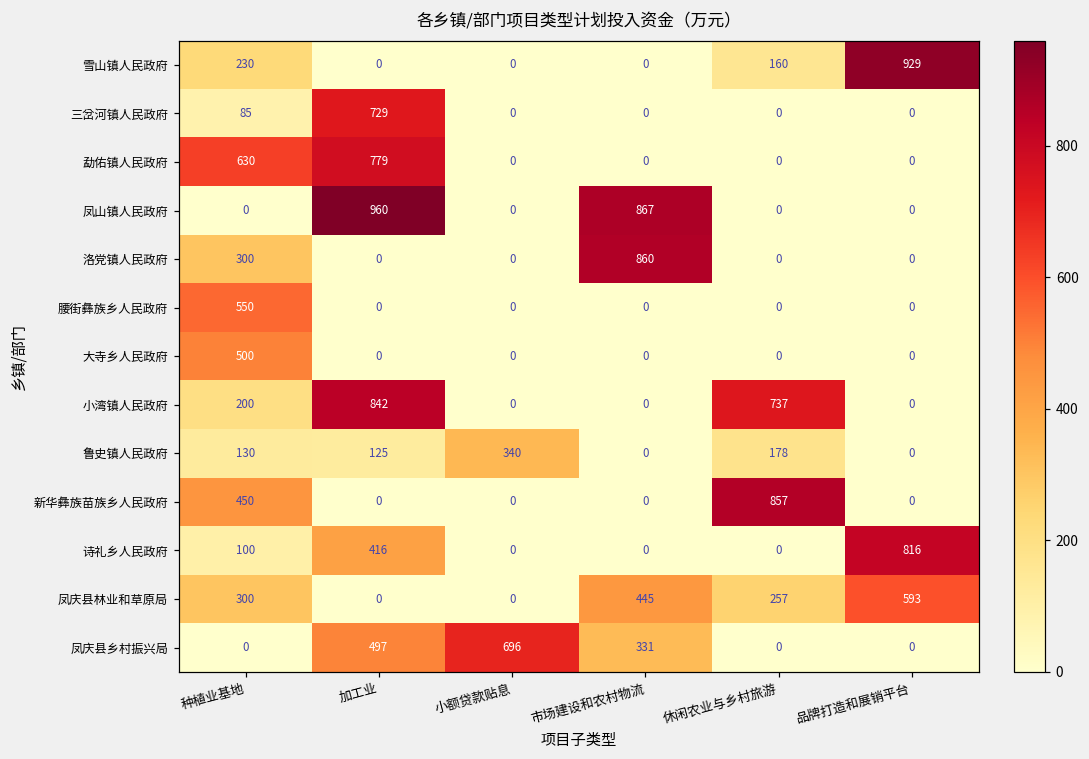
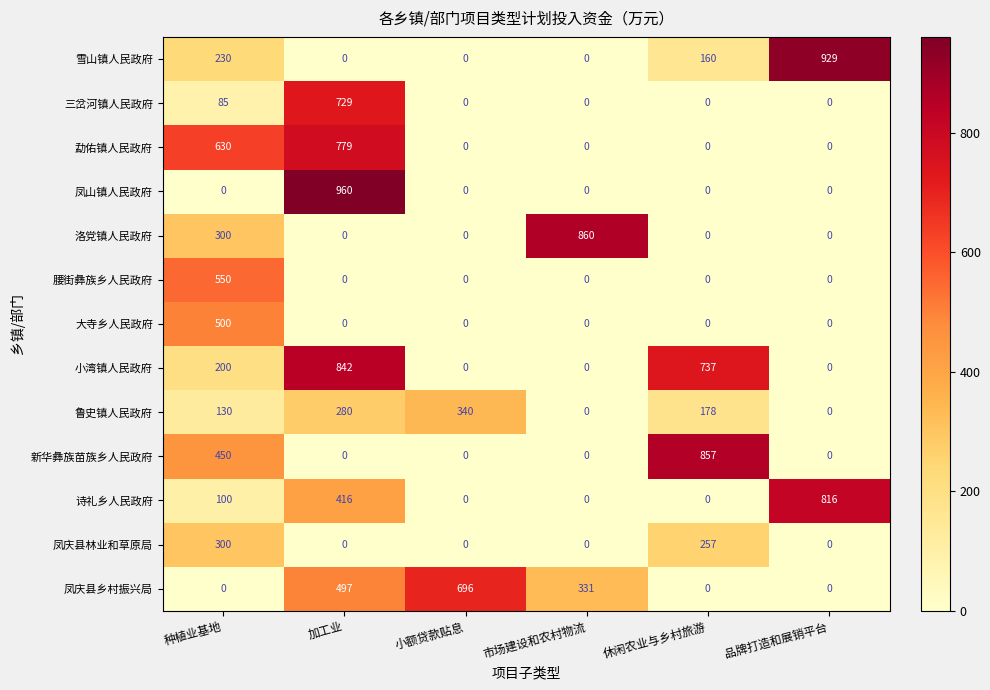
  {
    "雪山镇人民政府": {
      "种植业基地": 230,
      "加工业": 0,
      "小额贷款贴息": 0,
      "市场建设和农村物流": 0,
      "休闲农业与乡村旅游": 160,
      "品牌打造和展销平台": 929
    },
    "三岔河镇人民政府": {
      "种植业基地": 85,
      "加工业": 729,
      "小额贷款贴息": 0,
      "市场建设和农村物流": 0,
      "休闲农业与乡村旅游": 0,
      "品牌打造和展销平台": 0
    },
    "勐佑镇人民政府": {
      "种植业基地": 630,
      "加工业": 779,
      "小额贷款贴息": 0,
      "市场建设和农村物流": 0,
      "休闲农业与乡村旅游": 0,
      "品牌打造和展销平台": 0
    },
    "凤山镇人民政府": {
      "种植业基地": 0,
      "加工业": 960,
      "小额贷款贴息": 0,
-     "市场建设和农村物流": 867,
+     "市场建设和农村物流": 0,
      "休闲农业与乡村旅游": 0,
      "品牌打造和展销平台": 0
    },
    "洛党镇人民政府": {
      "种植业基地": 300,
      "加工业": 0,
      "小额贷款贴息": 0,
      "市场建设和农村物流": 860,
      "休闲农业与乡村旅游": 0,
      "品牌打造和展销平台": 0
    },
    "腰街彝族乡人民政府": {
      "种植业基地": 550,
      "加工业": 0,
      "小额贷款贴息": 0,
      "市场建设和农村物流": 0,
      "休闲农业与乡村旅游": 0,
      "品牌打造和展销平台": 0
    },
    "大寺乡人民政府": {
      "种植业基地": 500,
      "加工业": 0,
      "小额贷款贴息": 0,
      "市场建设和农村物流": 0,
      "休闲农业与乡村旅游": 0,
      "品牌打造和展销平台": 0
    },
    "小湾镇人民政府": {
      "种植业基地": 200,
      "加工业": 842,
      "小额贷款贴息": 0,
      "市场建设和农村物流": 0,
      "休闲农业与乡村旅游": 737,
      "品牌打造和展销平台": 0
    },
    "鲁史镇人民政府": {
      "种植业基地": 130,
-     "加工业": 125,
+     "加工业": 280,
      "小额贷款贴息": 340,
      "市场建设和农村物流": 0,
      "休闲农业与乡村旅游": 178,
      "品牌打造和展销平台": 0
    },
    "新华彝族苗族乡人民政府": {
      "种植业基地": 450,
      "加工业": 0,
      "小额贷款贴息": 0,
      "市场建设和农村物流": 0,
      "休闲农业与乡村旅游": 857,
      "品牌打造和展销平台": 0
    },
    "诗礼乡人民政府": {
      "种植业基地": 100,
      "加工业": 416,
      "小额贷款贴息": 0,
      "市场建设和农村物流": 0,
      "休闲农业与乡村旅游": 0,
      "品牌打造和展销平台": 816
    },
    "凤庆县林业和草原局": {
      "种植业基地": 300,
      "加工业": 0,
      "小额贷款贴息": 0,
-     "市场建设和农村物流": 445,
+     "市场建设和农村物流": 0,
      "休闲农业与乡村旅游": 257,
-     "品牌打造和展销平台": 593
+     "品牌打造和展销平台": 0
    },
    "凤庆县乡村振兴局": {
      "种植业基地": 0,
      "加工业": 497,
      "小额贷款贴息": 696,
      "市场建设和农村物流": 331,
      "休闲农业与乡村旅游": 0,
      "品牌打造和展销平台": 0
    }
  }
